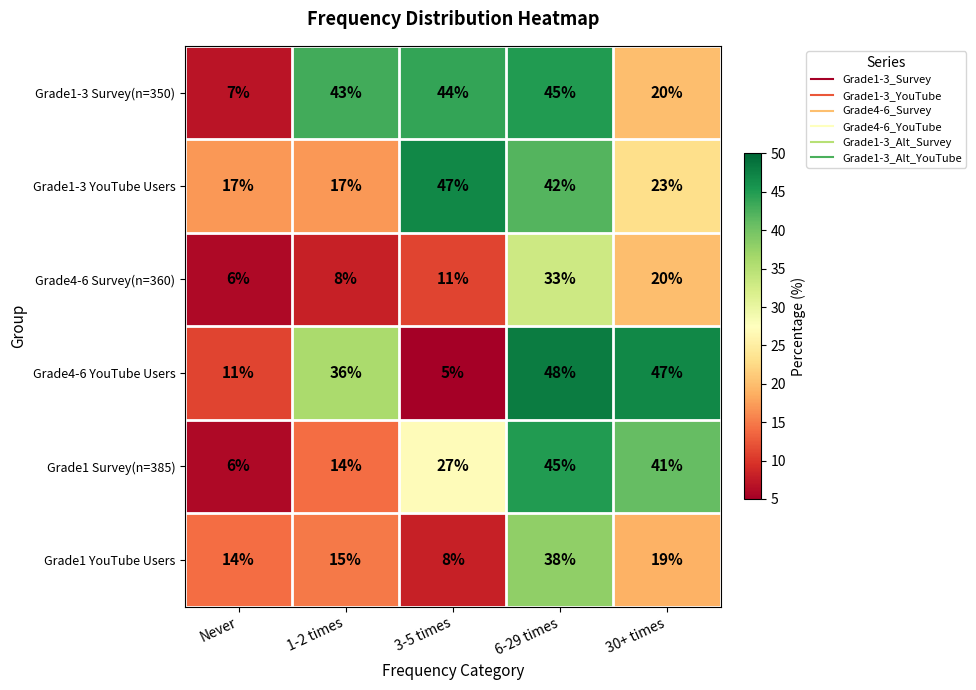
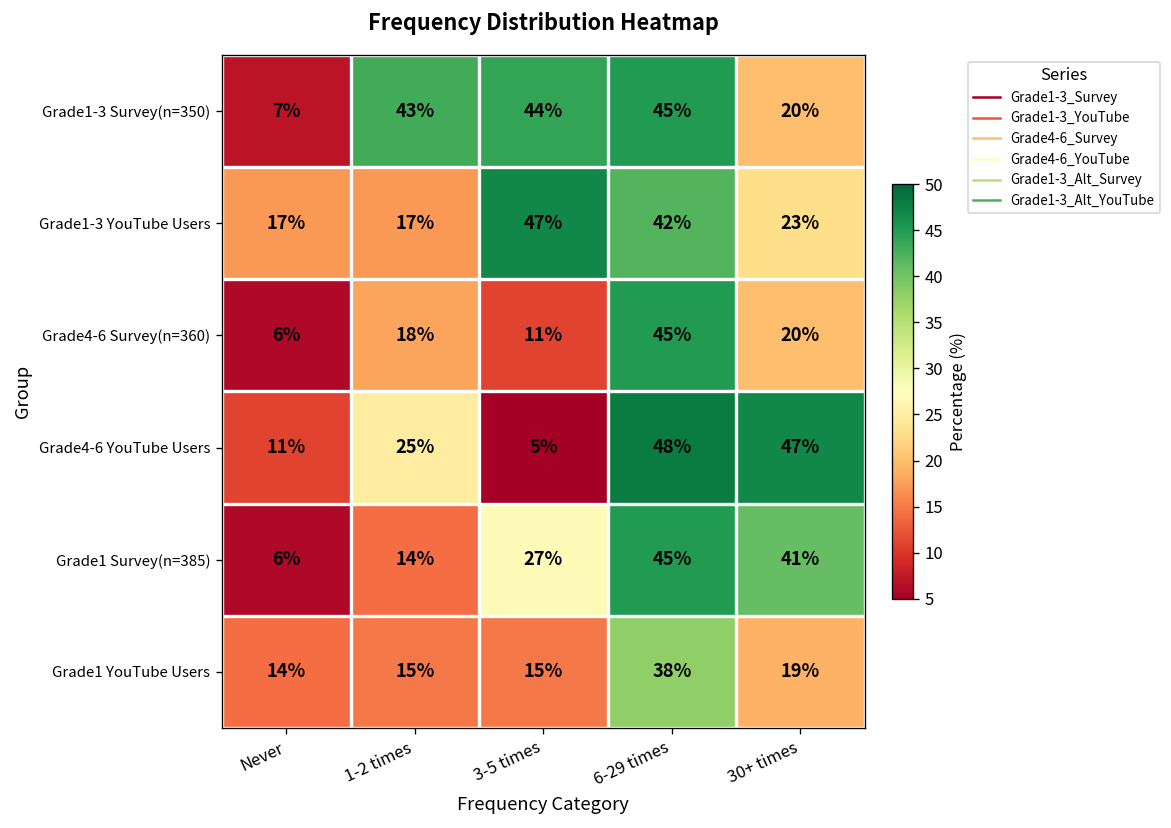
  {
    "Grade1-3 Survey(n=350)": {
      "Never": "7%",
      "1-2 times": "43%",
      "3-5 times": "44%",
      "6-29 times": "45%",
      "30+ times": "20%"
    },
    "Grade1-3 YouTube Users": {
      "Never": "17%",
      "1-2 times": "17%",
      "3-5 times": "47%",
      "6-29 times": "42%",
      "30+ times": "23%"
    },
    "Grade4-6 Survey(n=360)": {
      "Never": "6%",
-     "1-2 times": "8%",
+     "1-2 times": "18%",
      "3-5 times": "11%",
-     "6-29 times": "33%",
+     "6-29 times": "45%",
      "30+ times": "20%"
    },
    "Grade4-6 YouTube Users": {
      "Never": "11%",
-     "1-2 times": "36%",
+     "1-2 times": "25%",
      "3-5 times": "5%",
      "6-29 times": "48%",
      "30+ times": "47%"
    },
    "Grade1 Survey(n=385)": {
      "Never": "6%",
      "1-2 times": "14%",
      "3-5 times": "27%",
      "6-29 times": "45%",
      "30+ times": "41%"
    },
    "Grade1 YouTube Users": {
      "Never": "14%",
      "1-2 times": "15%",
-     "3-5 times": "8%",
+     "3-5 times": "15%",
      "6-29 times": "38%",
      "30+ times": "19%"
    }
  }
